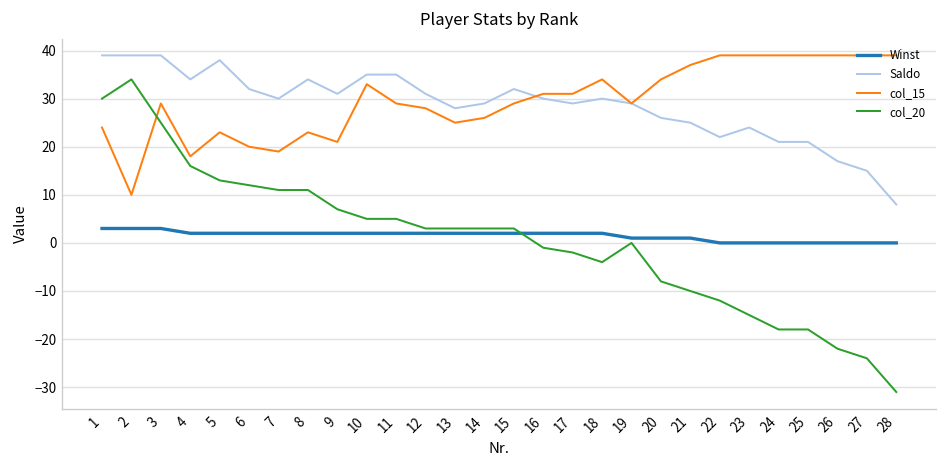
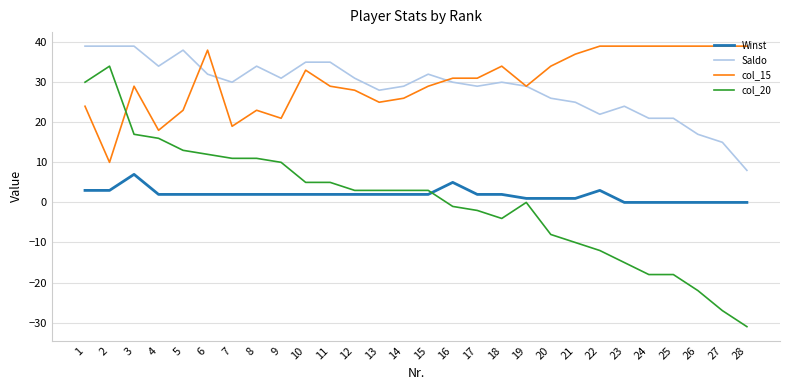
  {
    "Winst": {
      "1": 3,
      "2": 3,
-     "3": 3,
+     "3": 7,
      "4": 2,
      "5": 2,
      "6": 2,
      "7": 2,
      "8": 2,
      "9": 2,
      "10": 2,
      "11": 2,
      "12": 2,
      "13": 2,
      "14": 2,
      "15": 2,
-     "16": 2,
+     "16": 5,
      "17": 2,
      "18": 2,
      "19": 1,
      "20": 1,
      "21": 1,
-     "22": 0,
+     "22": 3,
      "23": 0,
      "24": 0,
      "25": 0,
      "26": 0,
      "27": 0,
      "28": 0
    },
    "Saldo": {
      "1": 39,
      "2": 39,
      "3": 39,
      "4": 34,
      "5": 38,
      "6": 32,
      "7": 30,
      "8": 34,
      "9": 31,
      "10": 35,
      "11": 35,
      "12": 31,
      "13": 28,
      "14": 29,
      "15": 32,
      "16": 30,
      "17": 29,
      "18": 30,
      "20": 26,
      "21": 25,
      "22": 22,
      "23": 24,
      "24": 21,
      "25": 21,
      "26": 17,
      "27": 15,
      "28": 8
    },
    "col_15": {
      "1": 24,
      "2": 10,
      "3": 29,
      "4": 18,
      "5": 23,
-     "6": 20,
+     "6": 38,
      "7": 19,
      "8": 23,
      "9": 21,
      "10": 33,
      "11": 29,
      "12": 28,
      "13": 25,
      "14": 26,
      "15": 29,
      "16": 31,
      "17": 31,
      "18": 34,
      "20": 34,
      "21": 37,
      "22": 39,
      "23": 39,
      "24": 39,
      "25": 39,
      "26": 39,
      "27": 39,
      "28": 39
    },
    "col_20": {
      "1": 30,
      "2": 34,
-     "3": 25,
+     "3": 17,
      "4": 16,
      "5": 13,
      "6": 12,
      "7": 11,
      "8": 11,
-     "9": 7,
+     "9": 10,
      "10": 5,
      "11": 5,
      "12": 3,
      "13": 3,
      "14": 3,
      "15": 3,
      "16": -1,
      "17": -2,
      "18": -4,
      "19": 0,
      "20": -8,
      "21": -10,
      "22": -12,
      "23": -15,
      "24": -18,
      "25": -18,
      "26": -22,
-     "27": -24,
+     "27": -27,
      "28": -31
    }
  }
